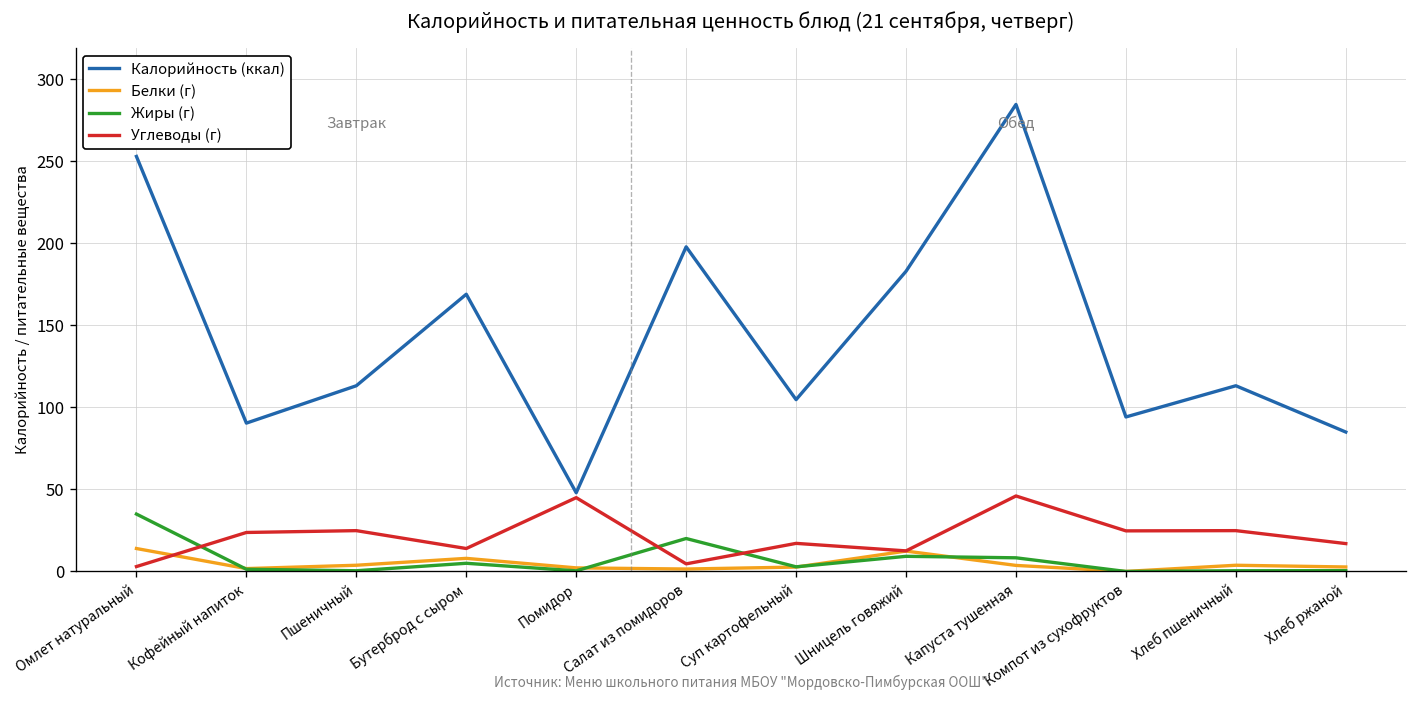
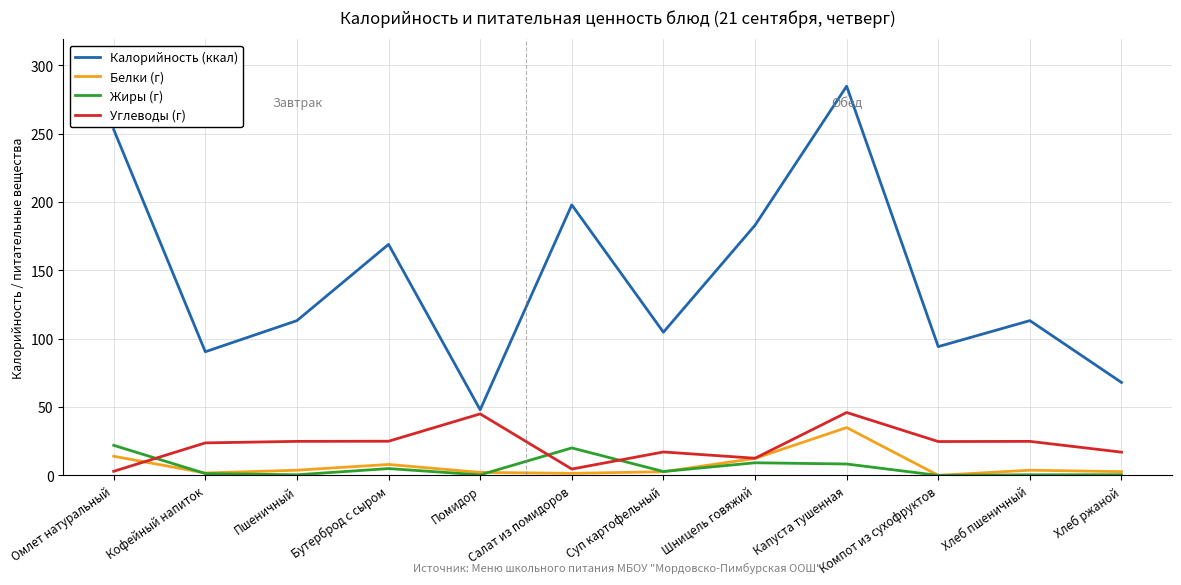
  {
    "Калорийность (ккал)": {
      "Омлет натуральный": 253,
      "Кофейный напиток": 90,
      "Пшеничный": 113,
      "Бутерброд с сыром": 169,
      "Помидор": 48,
      "Салат из помидоров": 198,
      "Суп картофельный": 105,
      "Шницель говяжий": 183,
      "Капуста тушенная": 285,
      "Компот из сухофруктов": 94,
      "Хлеб пшеничный": 113,
-     "Хлеб ржаной": 85
+     "Хлеб ржаной": 68
    },
    "Белки (г)": {
      "Омлет натуральный": 14,
      "Пшеничный": 4,
      "Бутерброд с сыром": 8,
      "Салат из помидоров": 2,
-     "Капуста тушенная": 4,
+     "Капуста тушенная": 35,
      "Хлеб пшеничный": 4,
      "Хлеб ржаной": 3
    },
    "Жиры (г)": {
-     "Омлет натуральный": 35,
+     "Омлет натуральный": 22,
      "Пшеничный": 0,
      "Бутерброд с сыром": 5,
      "Салат из помидоров": 20,
      "Шницель говяжий": 9,
      "Капуста тушенная": 8,
      "Хлеб пшеничный": 0,
      "Хлеб ржаной": 1
    },
    "Углеводы (г)": {
      "Омлет натуральный": 3,
      "Кофейный напиток": 24,
      "Пшеничный": 25,
-     "Бутерброд с сыром": 14,
+     "Бутерброд с сыром": 25,
      "Помидор": 45,
      "Салат из помидоров": 5,
      "Суп картофельный": 17,
      "Капуста тушенная": 46,
      "Компот из сухофруктов": 25,
      "Хлеб пшеничный": 25,
      "Хлеб ржаной": 17
    }
  }
